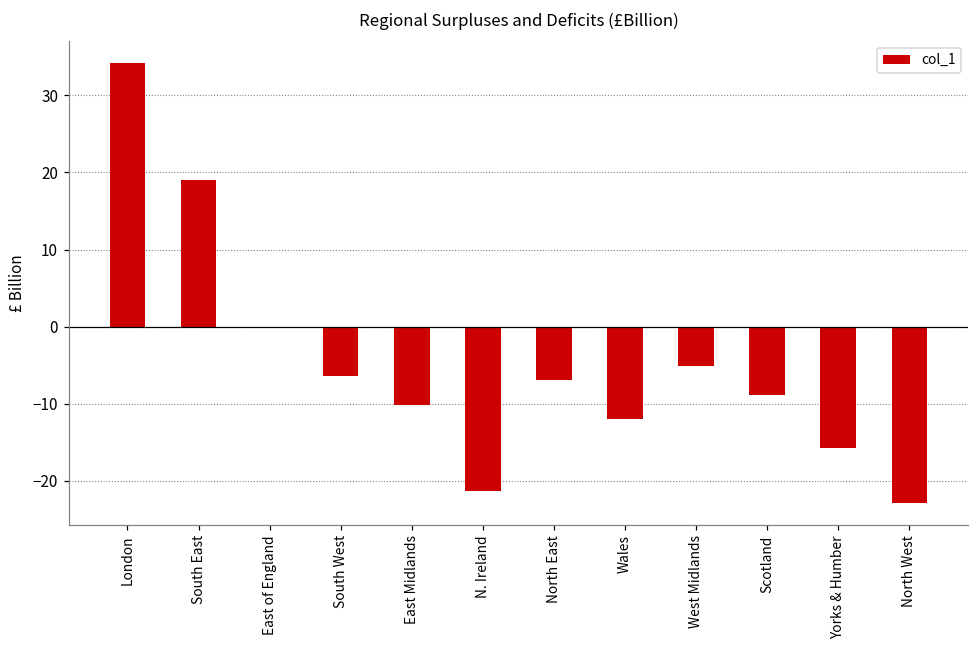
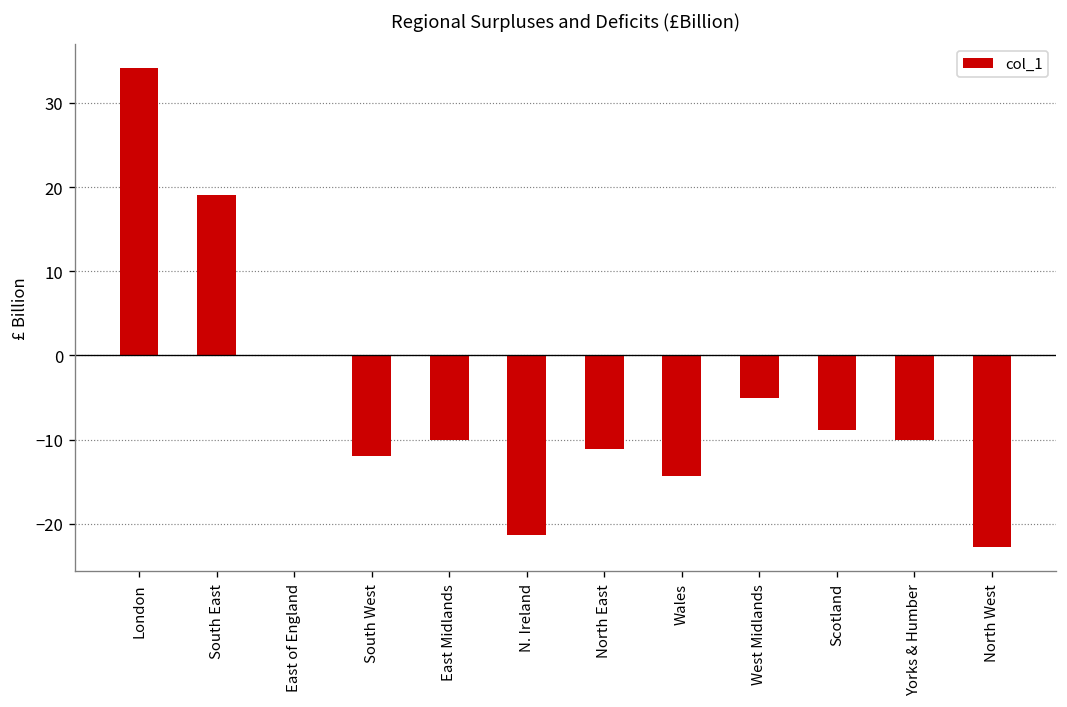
  {
    "London": 34,
    "South East": 19,
    "East of England": 0,
-   "South West": -6,
+   "South West": -12,
    "East Midlands": -10,
    "N. Ireland": -21,
-   "North East": -7,
-   "Wales": -12,
+   "North East": -11,
+   "Wales": -14,
    "West Midlands": -5,
    "Scotland": -9,
-   "Yorks & Humber": -16,
+   "Yorks & Humber": -10,
    "North West": -23
  }
